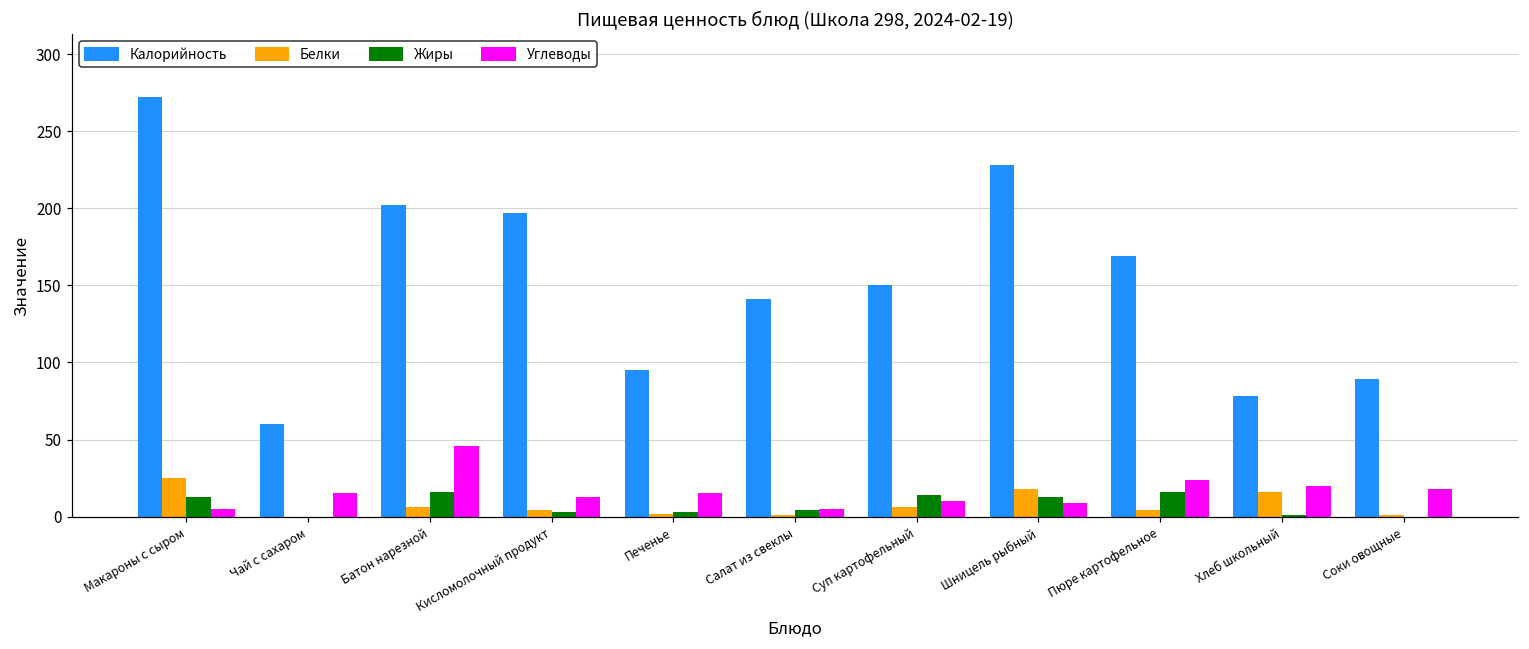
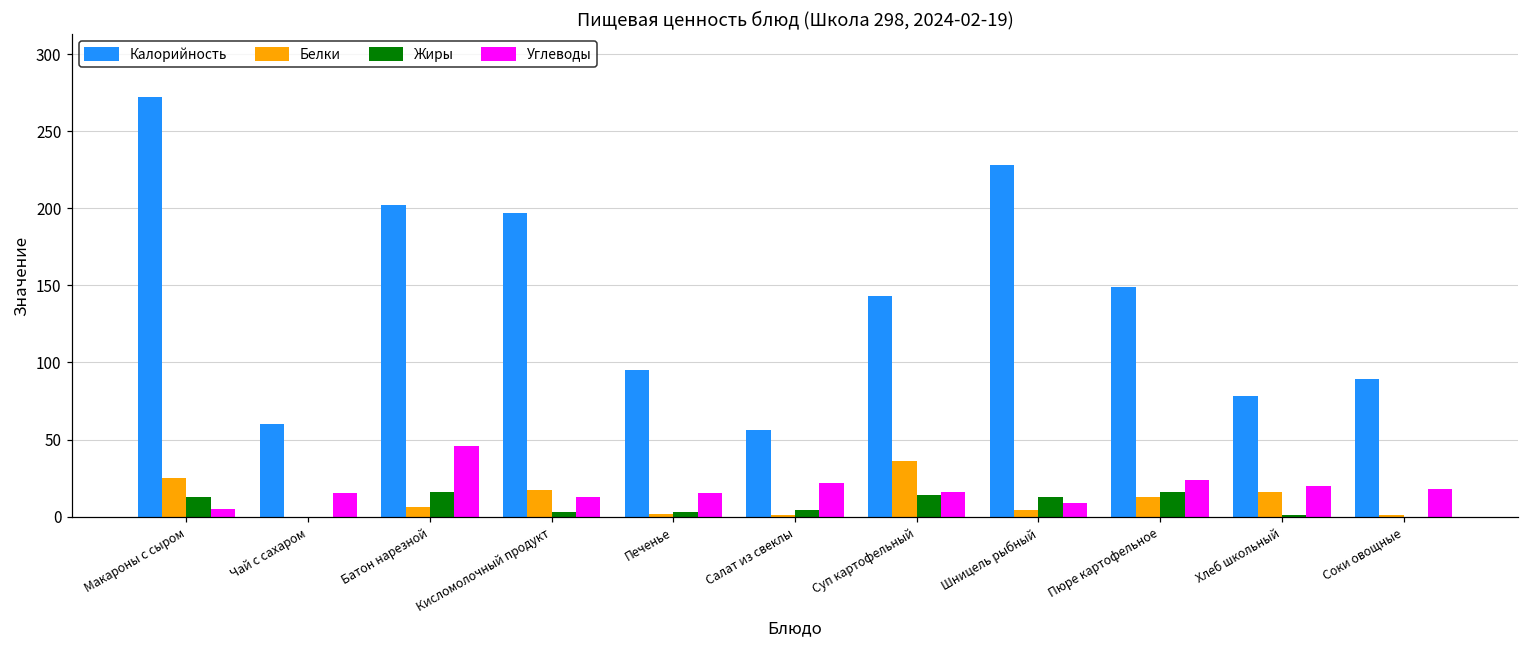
  {
    "Калорийность": {
      "Макароны с сыром": 272,
      "Чай с сахаром": 60,
      "Батон нарезной": 202,
      "Кисломолочный продукт": 197,
      "Печенье": 95,
-     "Салат из свеклы": 141,
-     "Суп картофельный": 150,
+     "Салат из свеклы": 56,
+     "Суп картофельный": 143,
      "Шницель рыбный": 228,
-     "Пюре картофельное": 169,
+     "Пюре картофельное": 149,
      "Хлеб школьный": 78,
      "Соки овощные": 89
    },
    "Белки": {
      "Макароны с сыром": 25,
      "Чай с сахаром": 0,
      "Батон нарезной": 6,
-     "Кисломолочный продукт": 4,
+     "Кисломолочный продукт": 17,
      "Печенье": 2,
-     "Суп картофельный": 6,
-     "Шницель рыбный": 18,
-     "Пюре картофельное": 4,
+     "Суп картофельный": 36,
+     "Шницель рыбный": 4,
+     "Пюре картофельное": 13,
      "Хлеб школьный": 16
    },
    "Жиры": {
      "Макароны с сыром": 13,
      "Чай с сахаром": 0,
      "Батон нарезной": 16,
      "Кисломолочный продукт": 3,
      "Печенье": 3,
      "Салат из свеклы": 4,
      "Суп картофельный": 14,
      "Шницель рыбный": 13,
      "Пюре картофельное": 16,
      "Соки овощные": 0
    },
    "Углеводы": {
      "Макароны с сыром": 5,
      "Чай с сахаром": 15,
      "Батон нарезной": 46,
      "Кисломолочный продукт": 13,
      "Печенье": 15,
-     "Салат из свеклы": 5,
-     "Суп картофельный": 10,
+     "Салат из свеклы": 22,
+     "Суп картофельный": 16,
      "Шницель рыбный": 9,
      "Пюре картофельное": 24,
      "Хлеб школьный": 20,
      "Соки овощные": 18
    }
  }
